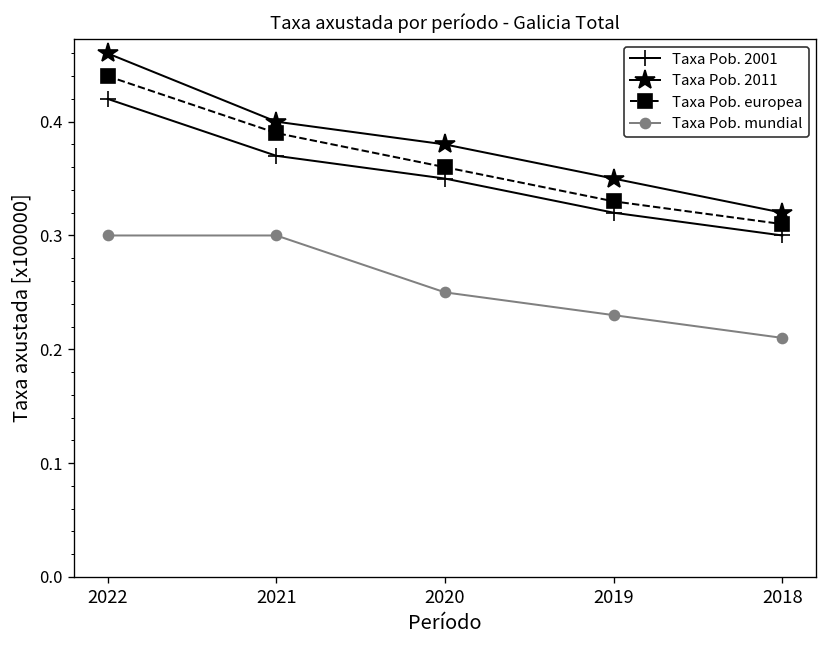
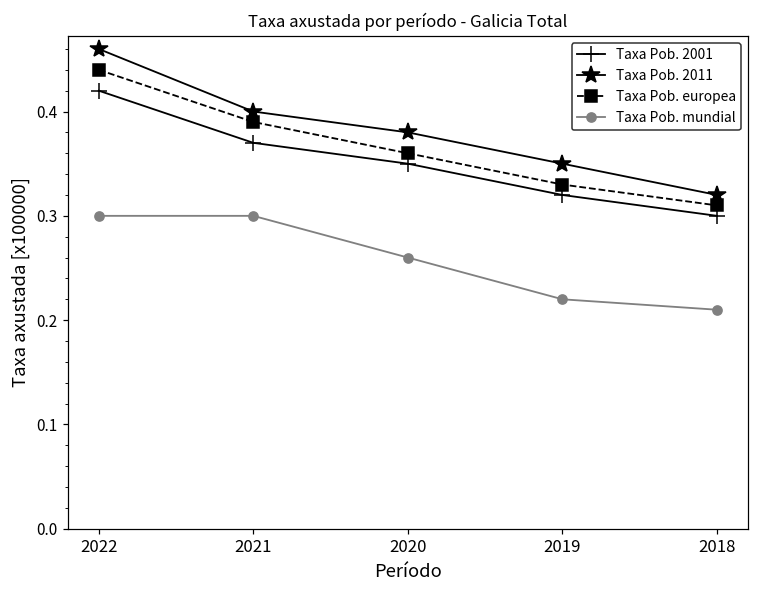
  {
    "Taxa Pob. mundial": {
      "2022": 0.30,
      "2021": 0.30,
-     "2020": 0.25,
-     "2019": 0.23,
+     "2020": 0.26,
+     "2019": 0.22,
      "2018": 0.21
    }
  }
